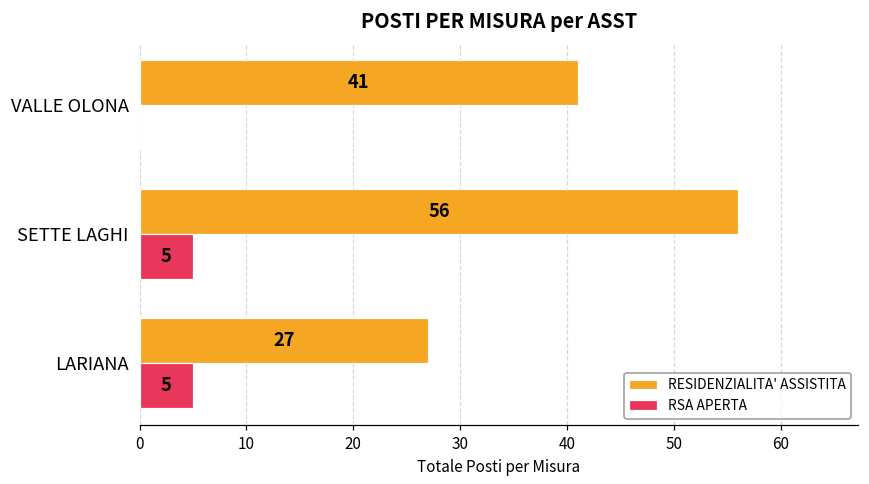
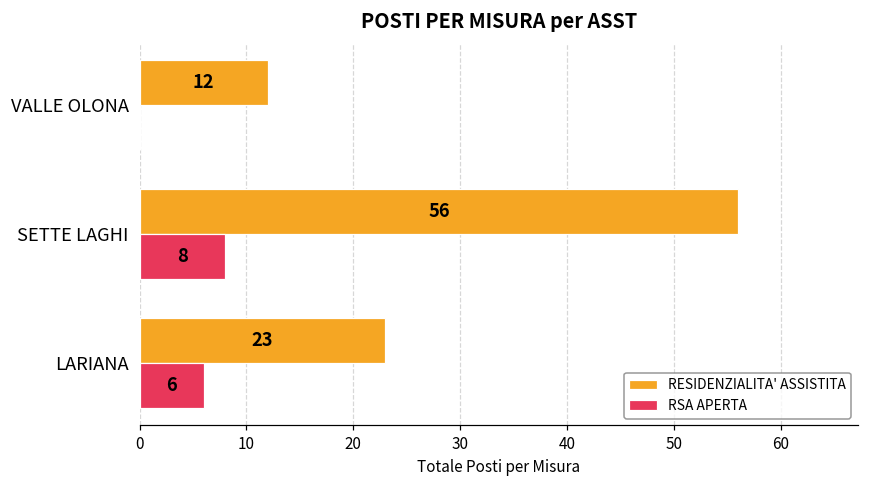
  {
    "RESIDENZIALITA' ASSISTITA": {
-     "VALLE OLONA": 41,
+     "VALLE OLONA": 12,
      "SETTE LAGHI": 56,
-     "LARIANA": 27
+     "LARIANA": 23
    },
    "RSA APERTA": {
-     "SETTE LAGHI": 5,
-     "LARIANA": 5
+     "SETTE LAGHI": 8,
+     "LARIANA": 6
    }
  }
